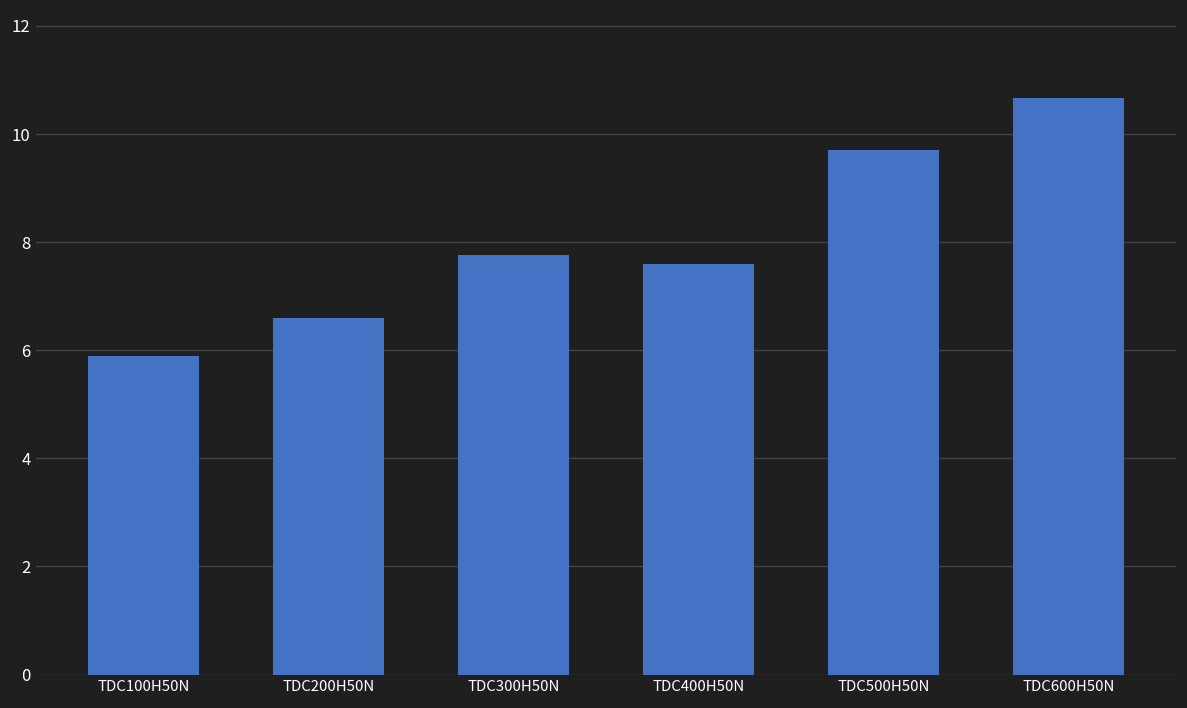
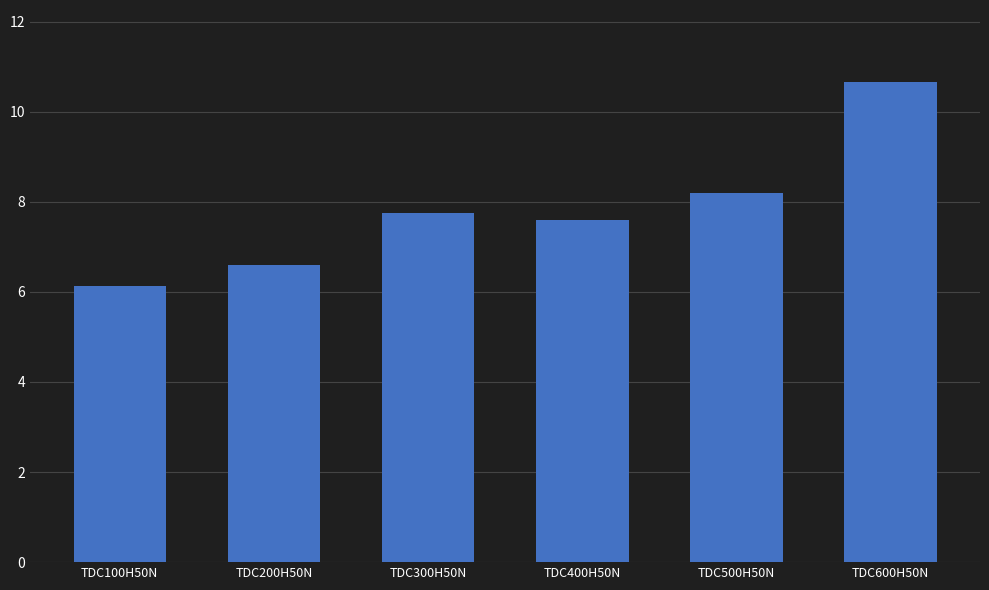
  {
-   "TDC100H50N": 5.9,
+   "TDC100H50N": 6.1,
    "TDC200H50N": 6.6,
    "TDC300H50N": 7.8,
    "TDC400H50N": 7.6,
-   "TDC500H50N": 9.7,
+   "TDC500H50N": 8.2,
    "TDC600H50N": 10.7
  }
